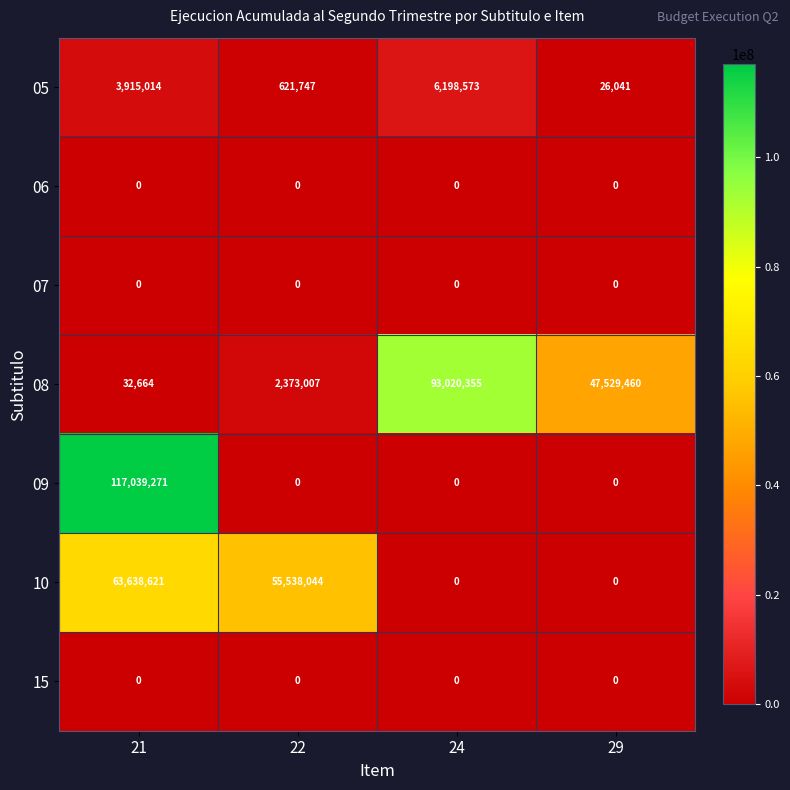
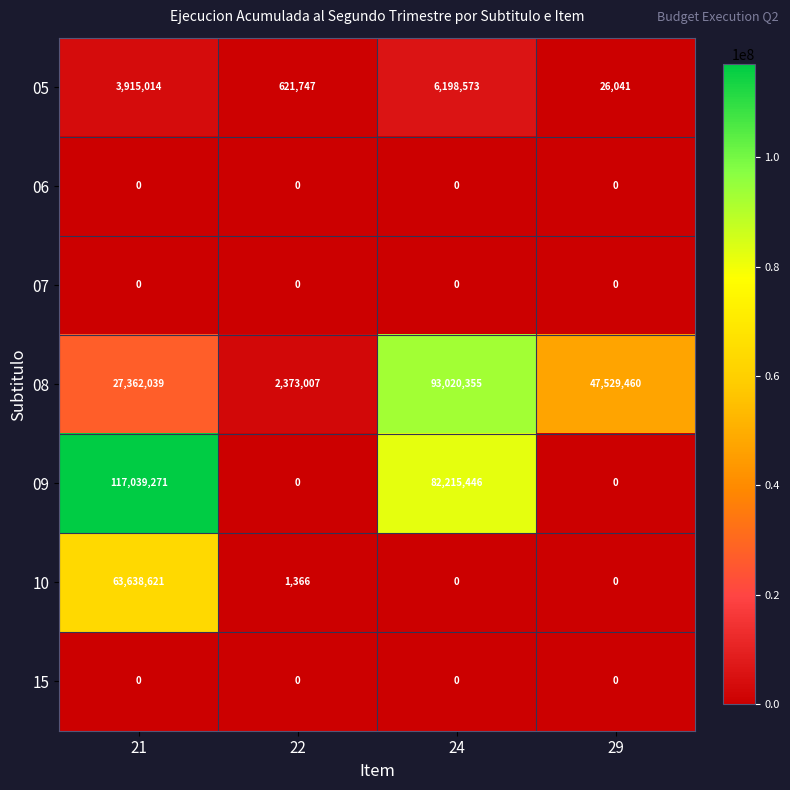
  {
    "05": {
      "21": "3,915,014",
      "22": "621,747",
      "24": "6,198,573",
      "29": "26,041"
    },
    "06": {
      "21": "0",
      "22": "0",
      "24": "0",
      "29": "0"
    },
    "07": {
      "21": "0",
      "22": "0",
      "24": "0",
      "29": "0"
    },
    "08": {
-     "21": "32,664",
+     "21": "27,362,039",
      "22": "2,373,007",
      "24": "93,020,355",
      "29": "47,529,460"
    },
    "09": {
      "21": "117,039,271",
      "22": "0",
-     "24": "0",
+     "24": "82,215,446",
      "29": "0"
    },
    "10": {
      "21": "63,638,621",
-     "22": "55,538,044",
+     "22": "1,366",
      "24": "0",
      "29": "0"
    },
    "15": {
      "21": "0",
      "22": "0",
      "24": "0",
      "29": "0"
    }
  }
